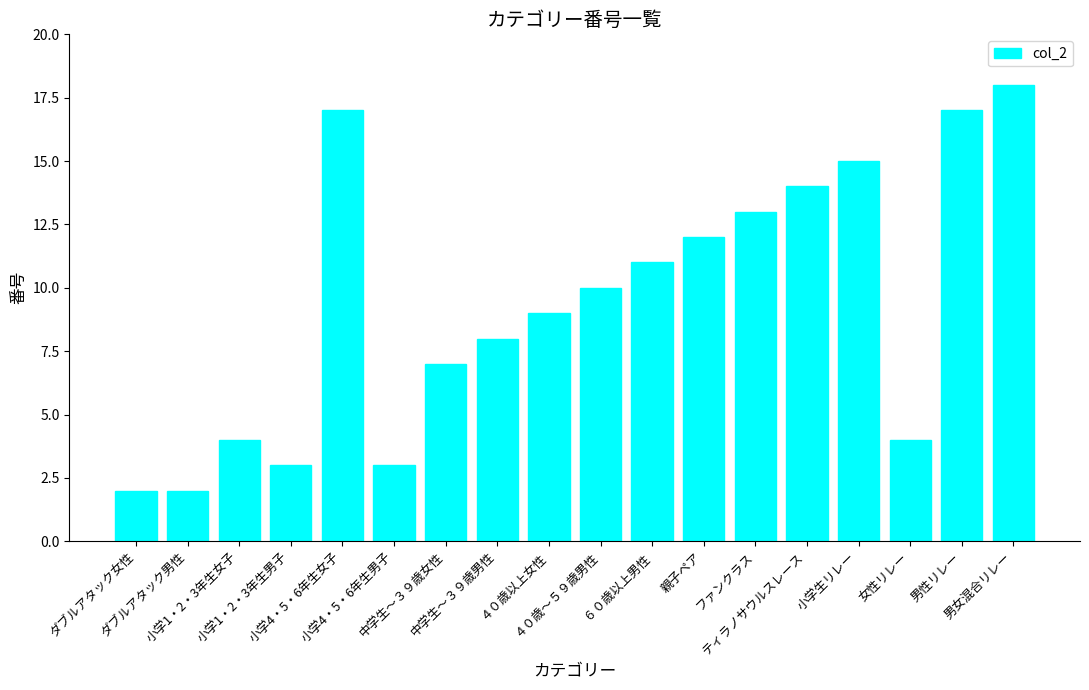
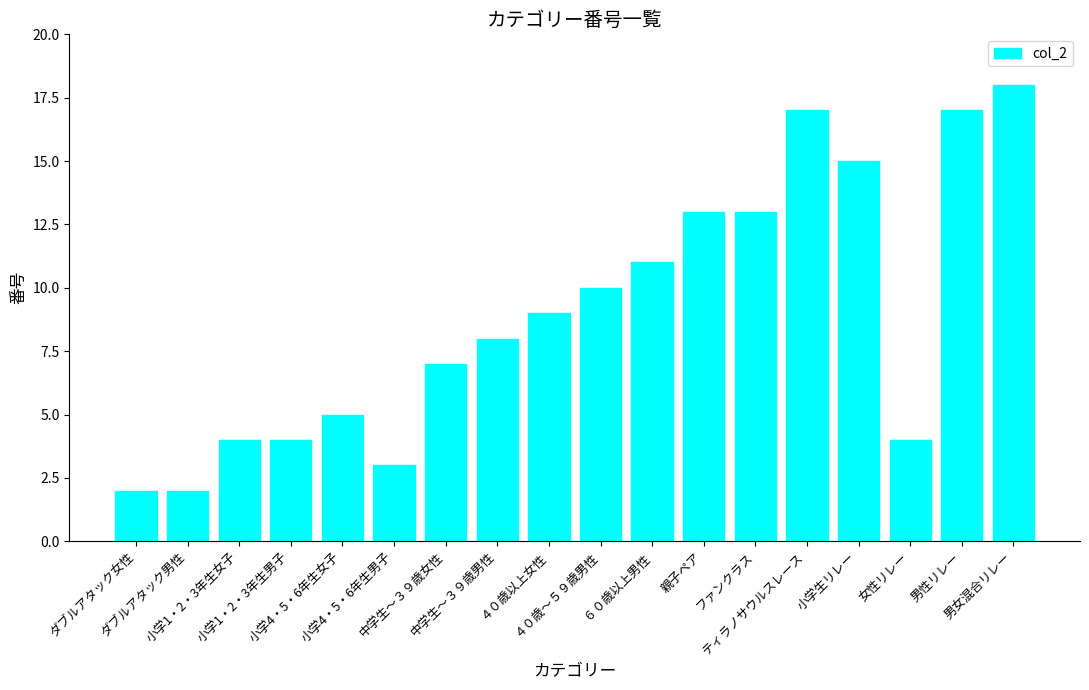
  {
    "ダブルアタック女性": 2,
    "ダブルアタック男性": 2,
    "小学1・2・3年生女子": 4,
-   "小学1・2・3年生男子": 3,
-   "小学4・5・6年生女子": 17,
+   "小学1・2・3年生男子": 4,
+   "小学4・5・6年生女子": 5,
    "小学4・5・6年生男子": 3,
    "中学生～３９歳女性": 7,
    "中学生～３９歳男性": 8,
    "４０歳以上女性": 9,
    "４０歳～５９歳男性": 10,
    "６０歳以上男性": 11,
-   "親子ペア": 12,
+   "親子ペア": 13,
    "ファンクラス": 13,
-   "ティラノサウルスレース": 14,
+   "ティラノサウルスレース": 17,
    "小学生リレー": 15,
    "女性リレー": 4,
    "男性リレー": 17,
    "男女混合リレー": 18
  }
